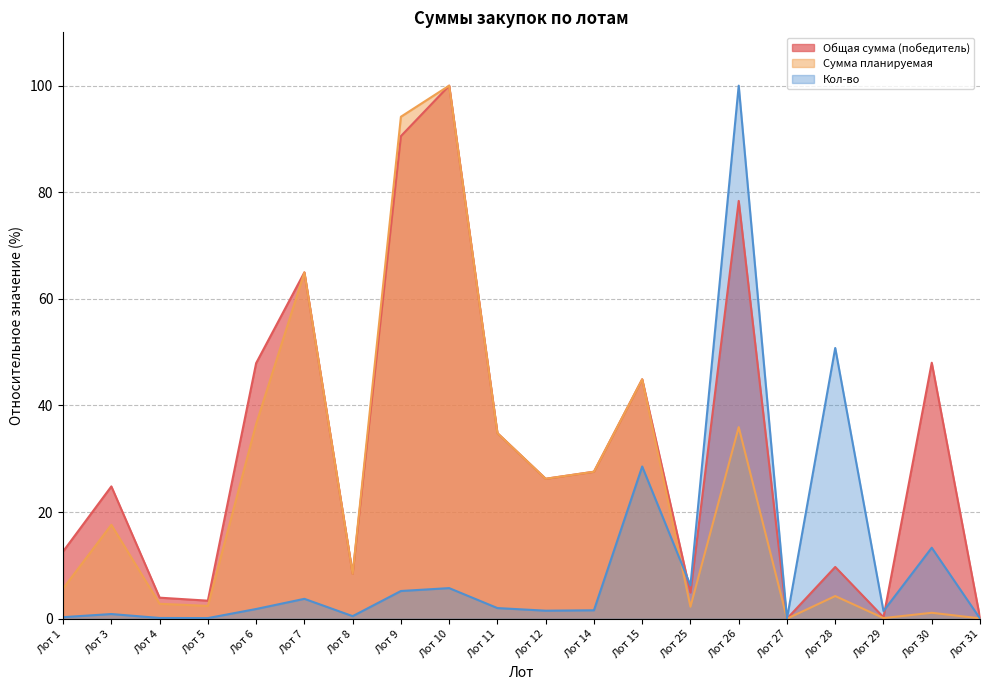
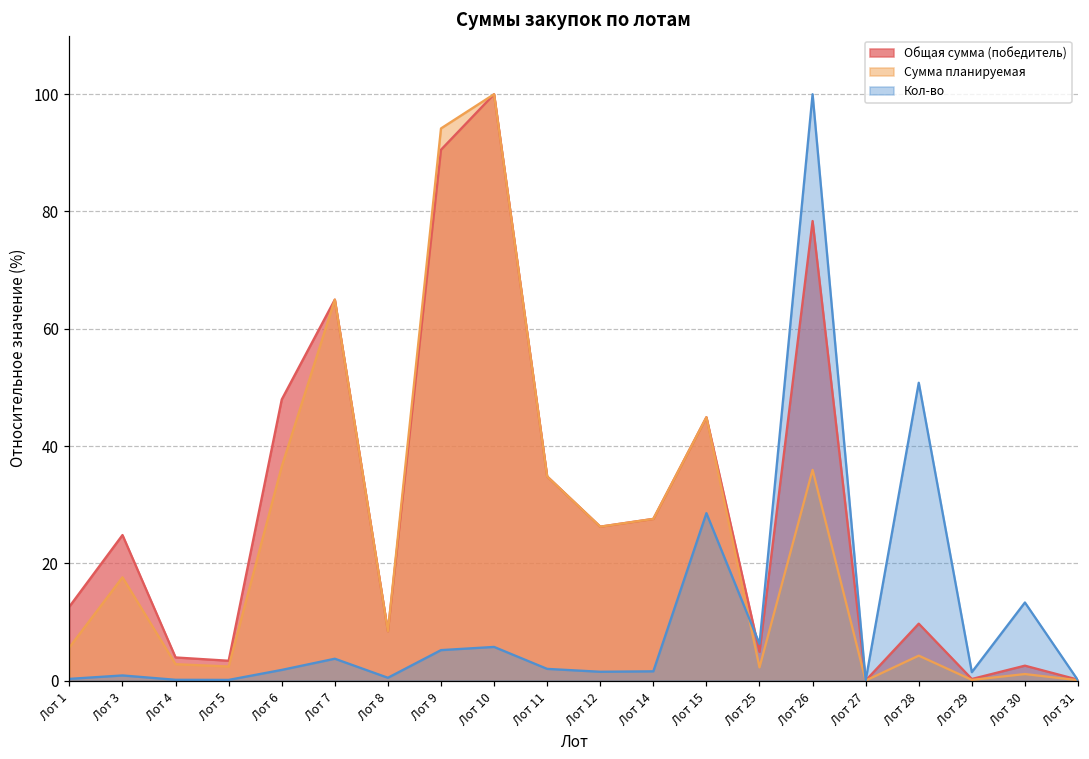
  {
    "Общая сумма (победитель)": {
      "Лот 1": 13,
      "Лот 3": 25,
      "Лот 4": 4,
      "Лот 5": 3,
      "Лот 6": 48,
      "Лот 9": 91,
      "Лот 25": 5,
      "Лот 26": 78,
      "Лот 28": 10,
-     "Лот 30": 48
+     "Лот 30": 3
    },
    "Сумма планируемая": {
      "Лот 1": 6,
      "Лот 3": 18,
      "Лот 4": 3,
      "Лот 5": 2,
      "Лот 6": 37,
      "Лот 9": 94,
      "Лот 25": 2,
      "Лот 26": 36,
      "Лот 28": 4,
      "Лот 30": 1
    },
    "Кол-во": {
      "Лот 1": 0,
      "Лот 3": 1,
      "Лот 4": 0,
      "Лот 5": 0,
      "Лот 6": 2,
      "Лот 7": 4,
      "Лот 8": 0,
      "Лот 9": 5,
      "Лот 10": 6,
      "Лот 11": 2,
      "Лот 12": 2,
      "Лот 14": 2,
      "Лот 15": 29,
      "Лот 25": 6,
      "Лот 26": 100,
      "Лот 28": 51,
      "Лот 29": 1,
      "Лот 30": 13
    }
  }
